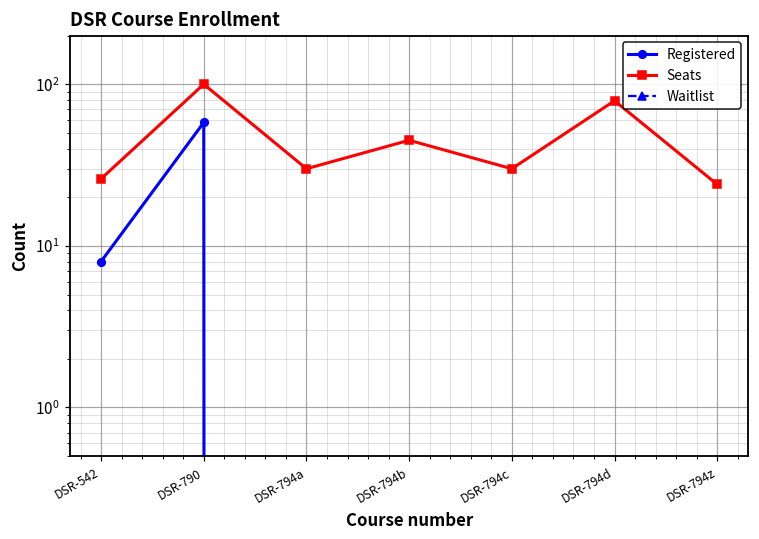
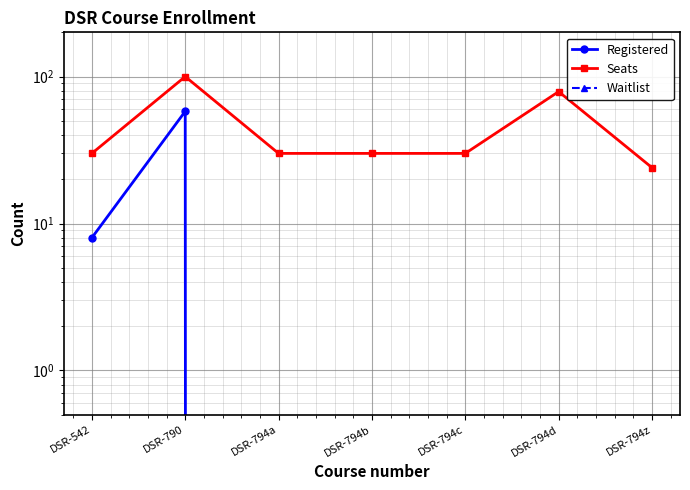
  {
    "Seats": {
-     "DSR-542": 26,
+     "DSR-542": 30,
      "DSR-790": 100,
      "DSR-794a": 30,
-     "DSR-794b": 45,
+     "DSR-794b": 30,
      "DSR-794c": 30,
      "DSR-794d": 80,
      "DSR-794z": 24
    }
  }
